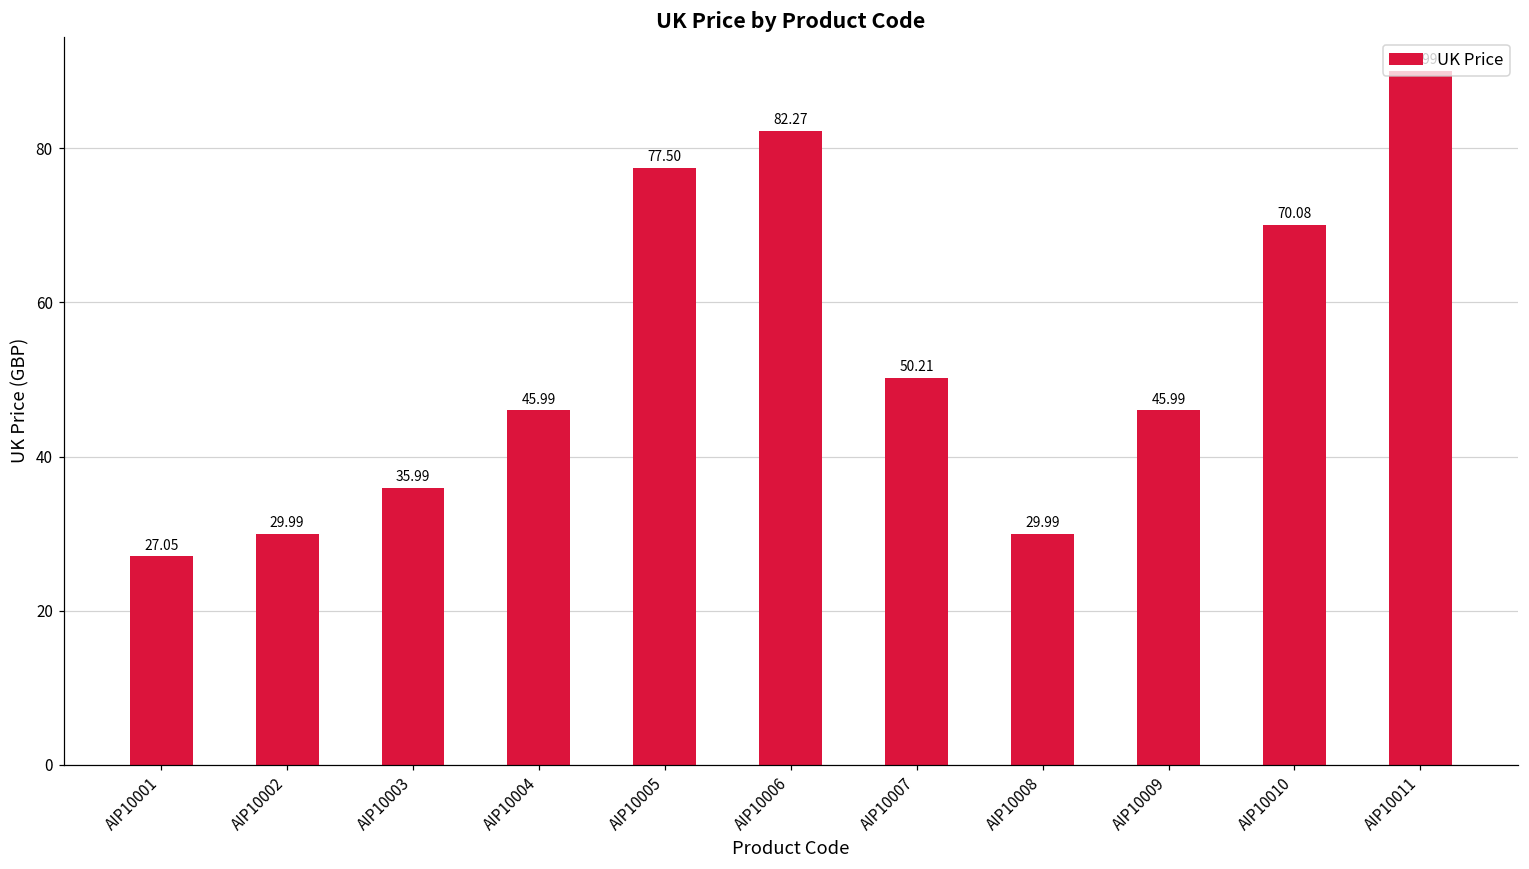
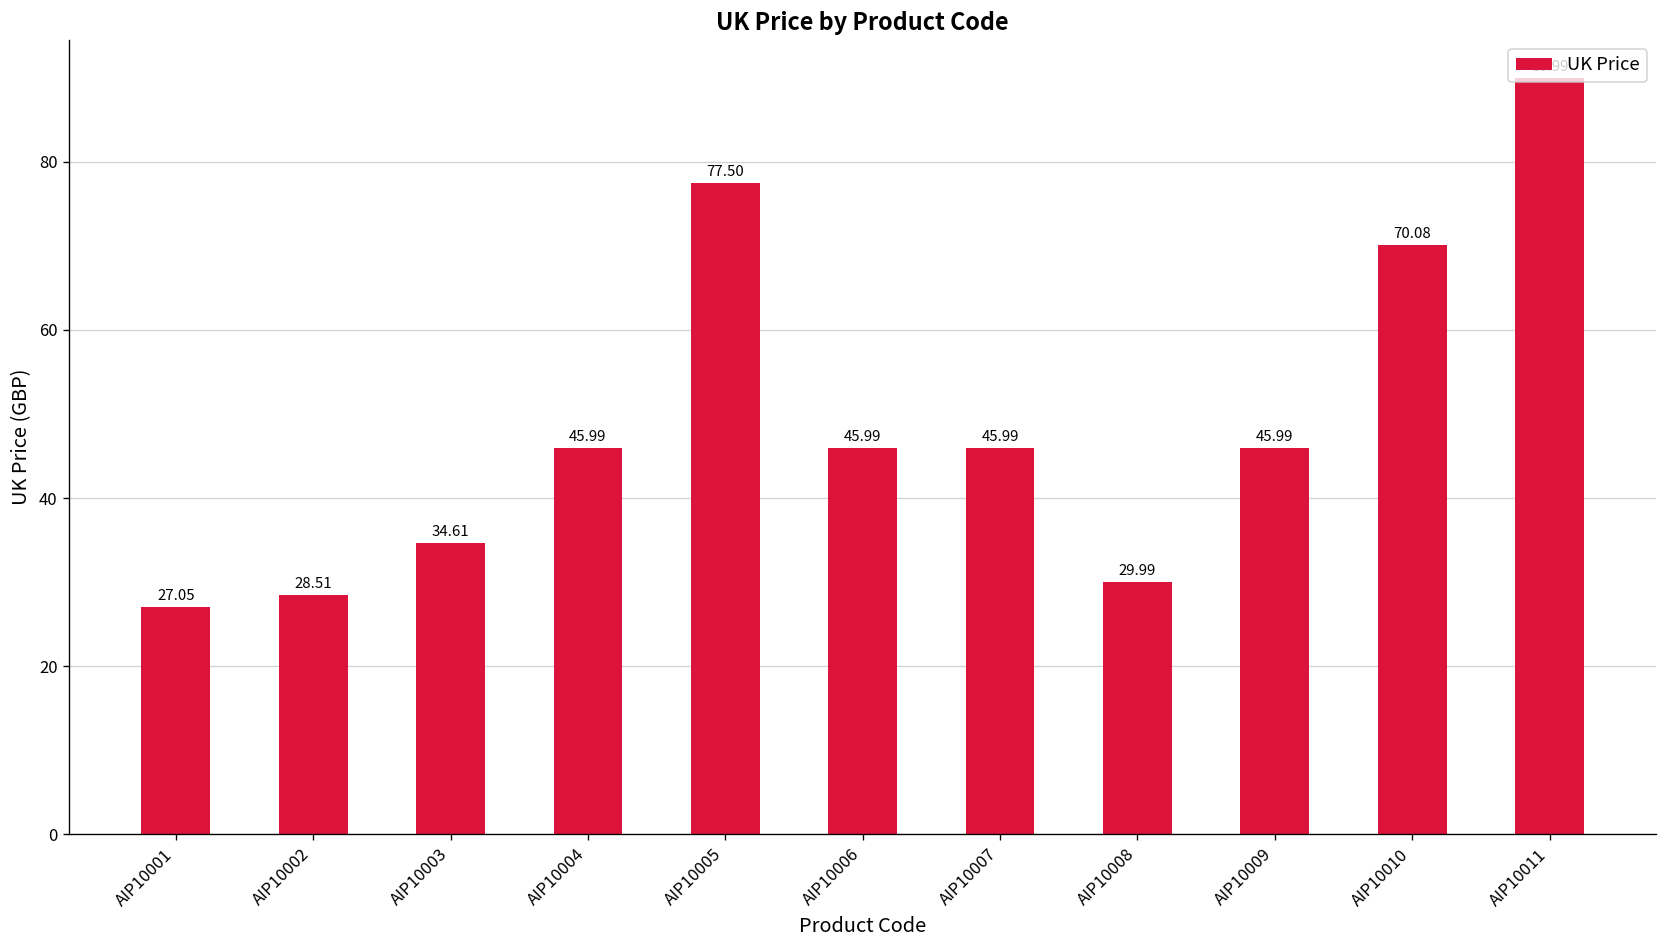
  {
    "AIP10001": 27.05,
-   "AIP10002": 29.99,
-   "AIP10003": 35.99,
+   "AIP10002": 28.51,
+   "AIP10003": 34.61,
    "AIP10004": 45.99,
    "AIP10005": 77.50,
-   "AIP10006": 82.27,
-   "AIP10007": 50.21,
+   "AIP10006": 45.99,
+   "AIP10007": 45.99,
    "AIP10008": 29.99,
    "AIP10009": 45.99,
    "AIP10010": 70.08
  }
